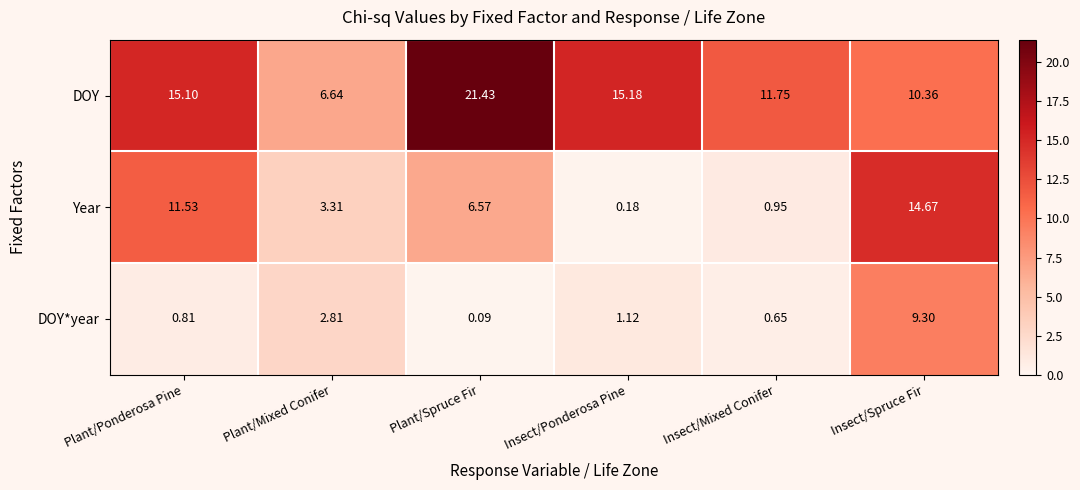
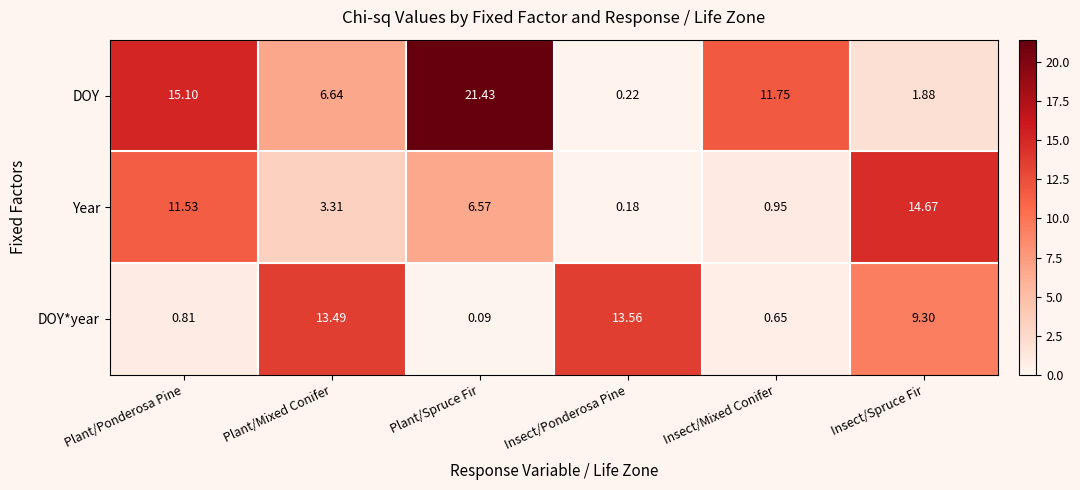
  {
    "DOY": {
      "Plant/Ponderosa Pine": 15.10,
      "Plant/Mixed Conifer": 6.64,
      "Plant/Spruce Fir": 21.43,
-     "Insect/Ponderosa Pine": 15.18,
+     "Insect/Ponderosa Pine": 0.22,
      "Insect/Mixed Conifer": 11.75,
-     "Insect/Spruce Fir": 10.36
+     "Insect/Spruce Fir": 1.88
    },
    "Year": {
      "Plant/Ponderosa Pine": 11.53,
      "Plant/Mixed Conifer": 3.31,
      "Plant/Spruce Fir": 6.57,
      "Insect/Ponderosa Pine": 0.18,
      "Insect/Mixed Conifer": 0.95,
      "Insect/Spruce Fir": 14.67
    },
    "DOY*year": {
      "Plant/Ponderosa Pine": 0.81,
-     "Plant/Mixed Conifer": 2.81,
+     "Plant/Mixed Conifer": 13.49,
      "Plant/Spruce Fir": 0.09,
-     "Insect/Ponderosa Pine": 1.12,
+     "Insect/Ponderosa Pine": 13.56,
      "Insect/Mixed Conifer": 0.65,
      "Insect/Spruce Fir": 9.30
    }
  }
